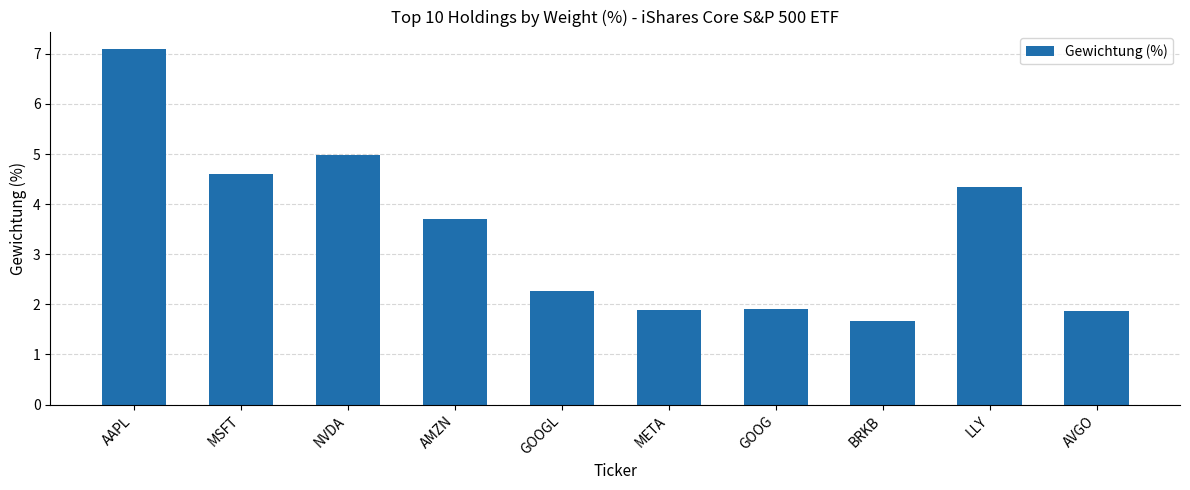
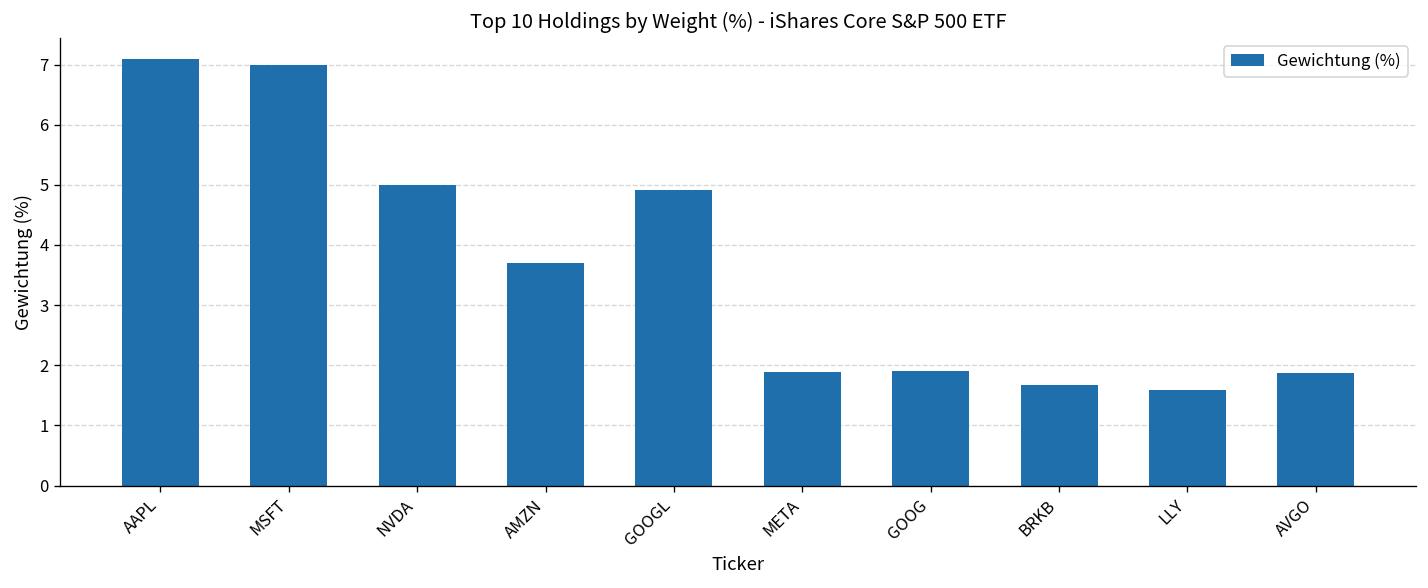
  {
    "AAPL": 7.1,
-   "MSFT": 4.6,
+   "MSFT": 7.0,
    "NVDA": 5.0,
    "AMZN": 3.7,
-   "GOOGL": 2.3,
+   "GOOGL": 4.9,
    "META": 1.9,
    "GOOG": 1.9,
    "BRKB": 1.7,
-   "LLY": 4.3,
+   "LLY": 1.6,
    "AVGO": 1.9
  }
